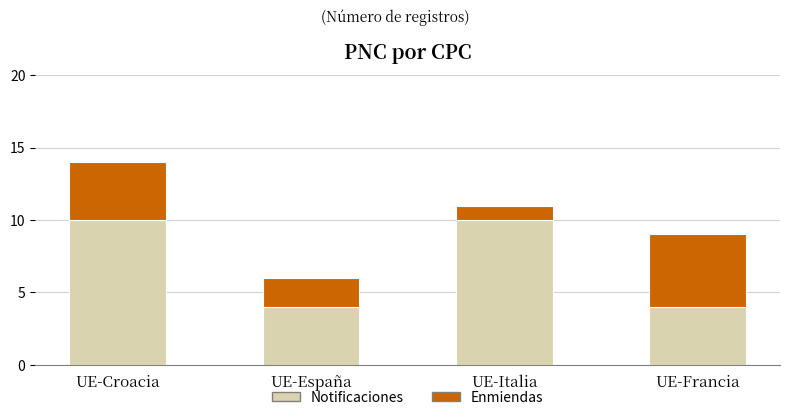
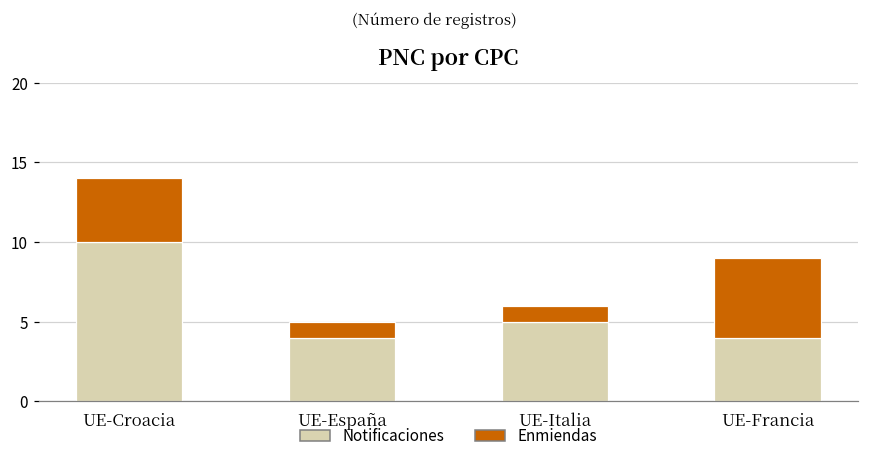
  {
    "Notificaciones": {
      "UE-Croacia": 10,
      "UE-España": 4,
-     "UE-Italia": 10,
+     "UE-Italia": 5,
      "UE-Francia": 4
    },
    "Enmiendas": {
      "UE-Croacia": 4,
-     "UE-España": 2,
+     "UE-España": 1,
      "UE-Italia": 1,
      "UE-Francia": 5
    }
  }
